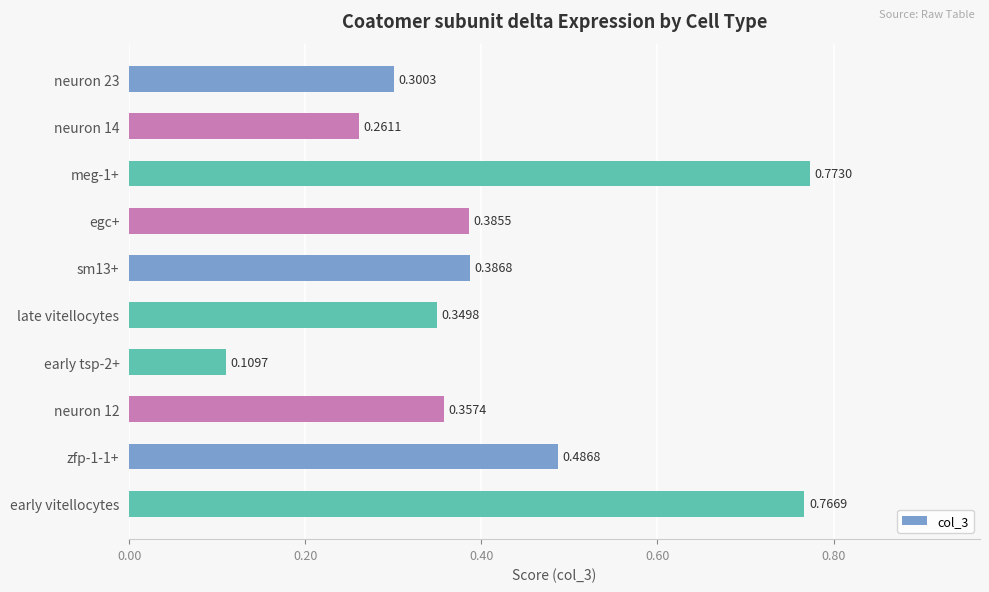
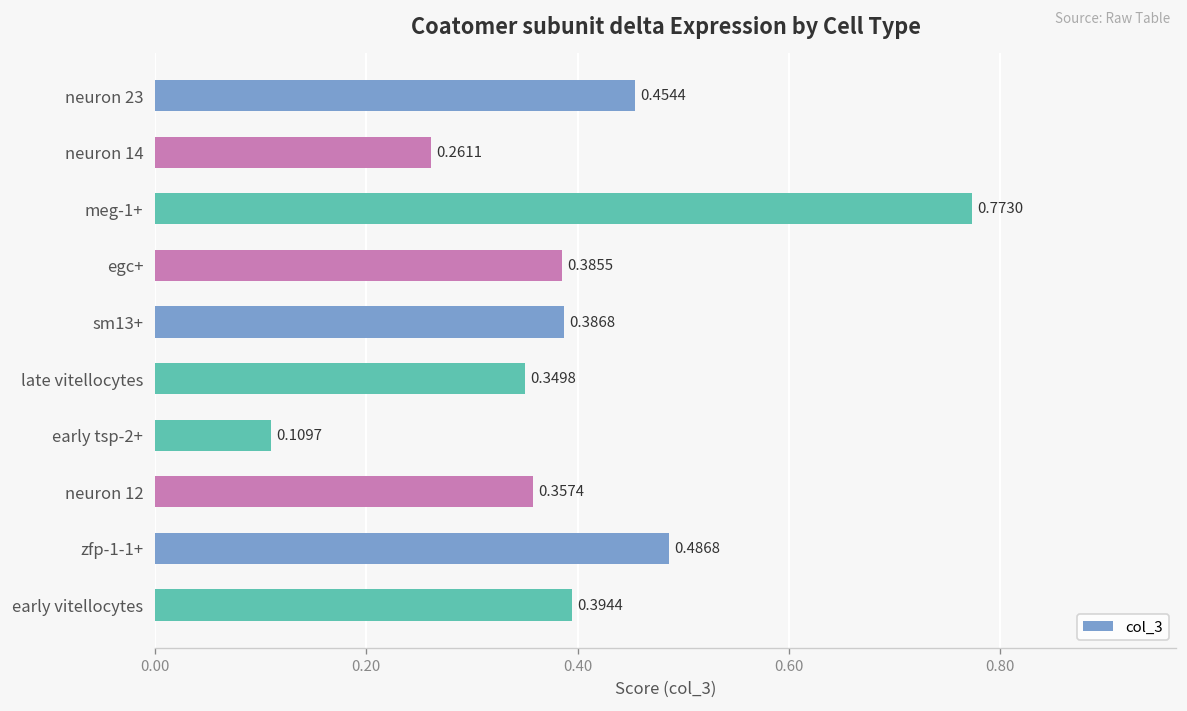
  {
-   "neuron 23": 0.3003,
+   "neuron 23": 0.4544,
    "neuron 14": 0.2611,
    "meg-1+": 0.7730,
    "egc+": 0.3855,
    "sm13+": 0.3868,
    "late vitellocytes": 0.3498,
    "early tsp-2+": 0.1097,
    "neuron 12": 0.3574,
    "zfp-1-1+": 0.4868,
-   "early vitellocytes": 0.7669
+   "early vitellocytes": 0.3944
  }
